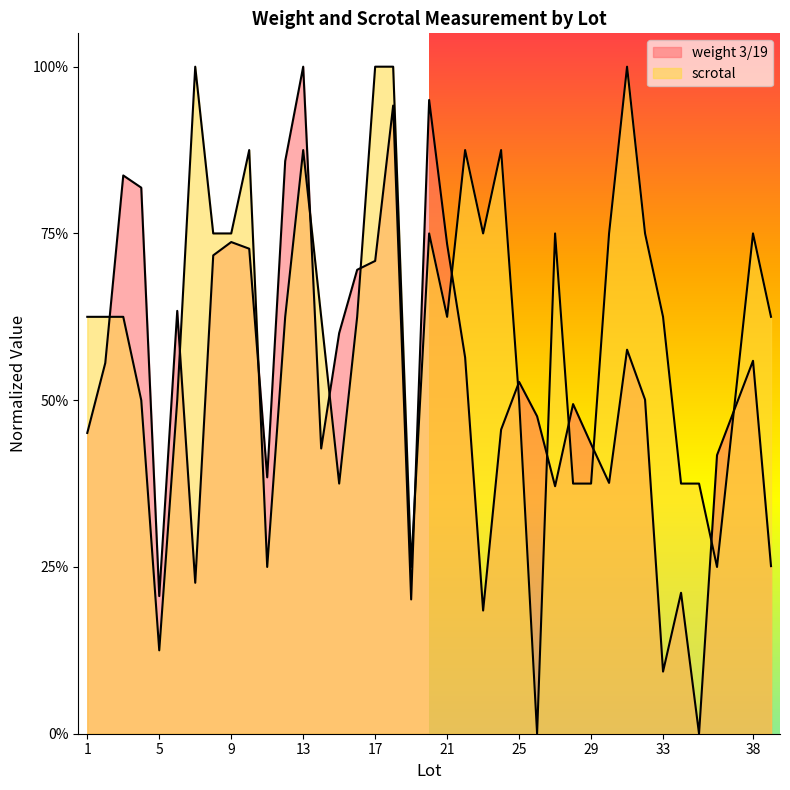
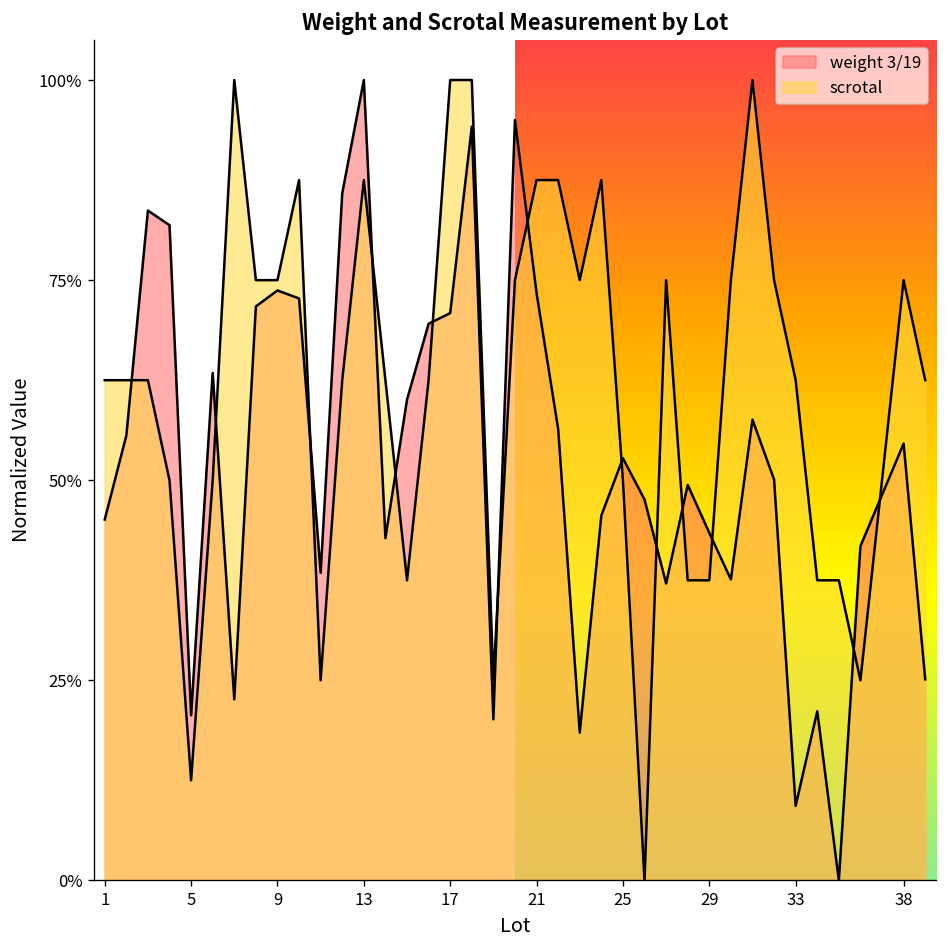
  {
    "weight 3/19": {
      "1": "45%",
      "5": "21%",
      "9": "74%",
      "13": "100%",
      "17": "71%",
      "21": "73%",
      "25": "53%",
      "29": "43%",
      "33": "9%",
-     "38": "56%"
+     "38": "55%"
    },
    "scrotal": {
      "1": "63%",
      "5": "13%",
      "9": "75%",
      "13": "88%",
      "17": "100%",
-     "21": "63%",
+     "21": "88%",
      "25": "50%",
      "29": "38%",
      "33": "63%",
      "38": "75%"
    }
  }
